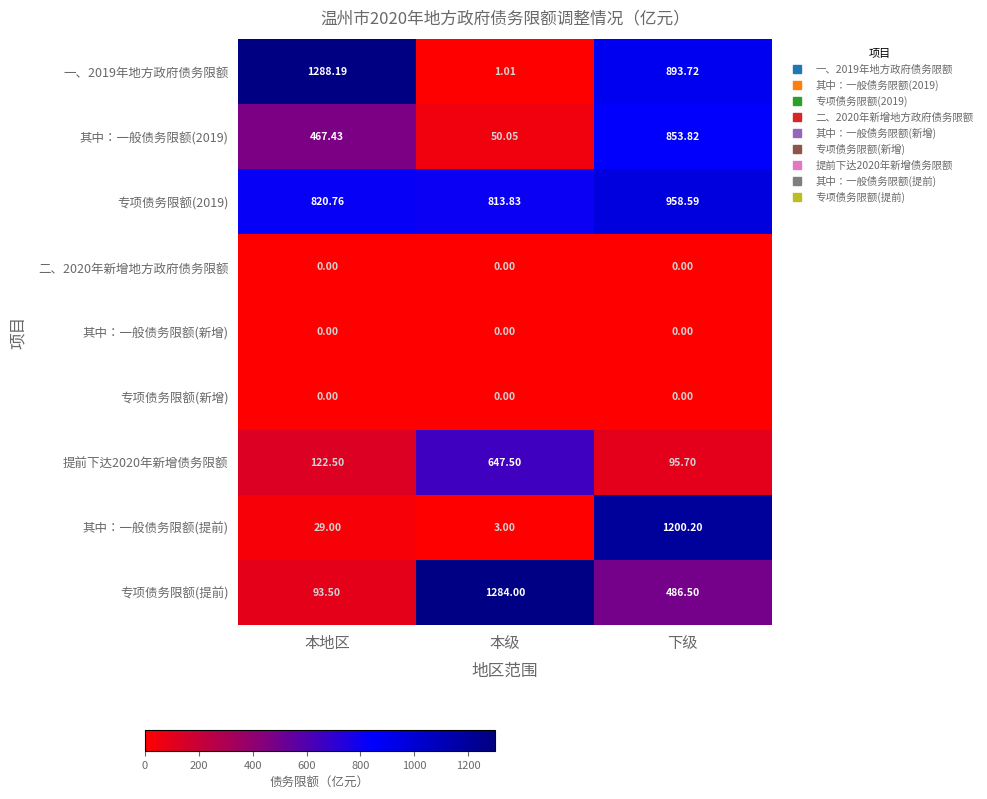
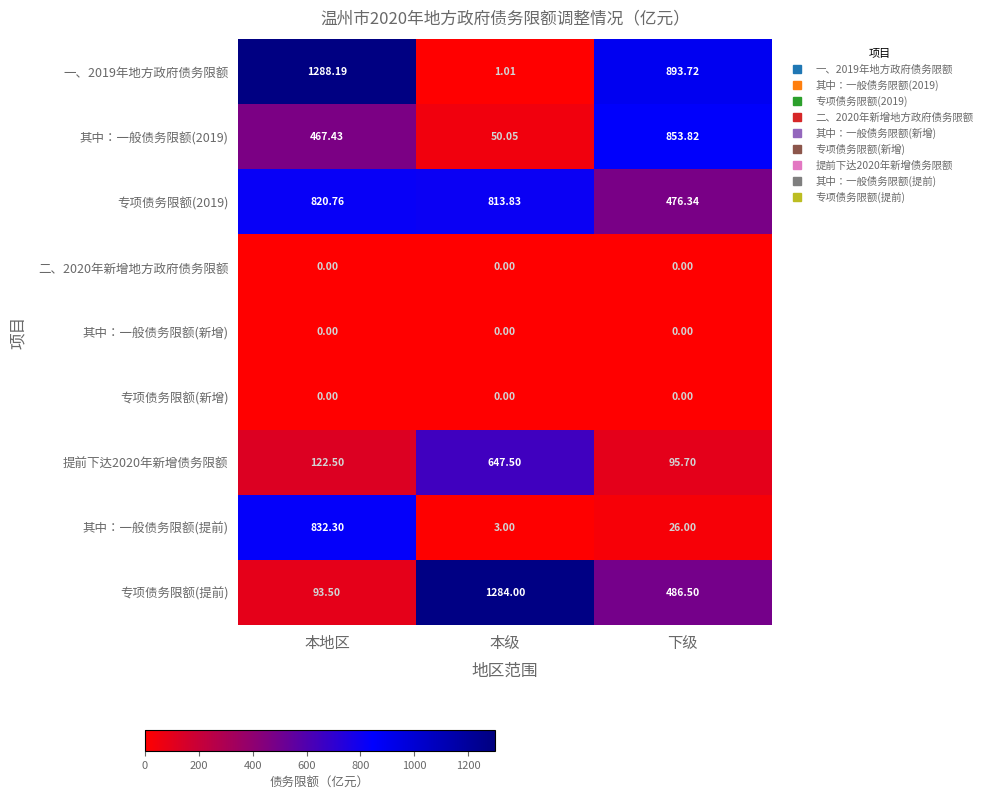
  {
    "一、2019年地方政府债务限额": {
      "本地区": 1288.19,
      "本级": 1.01,
      "下级": 893.72
    },
    "其中：一般债务限额(2019)": {
      "本地区": 467.43,
      "本级": 50.05,
      "下级": 853.82
    },
    "专项债务限额(2019)": {
      "本地区": 820.76,
      "本级": 813.83,
-     "下级": 958.59
+     "下级": 476.34
    },
    "二、2020年新增地方政府债务限额": {
      "本地区": 0.00,
      "本级": 0.00,
      "下级": 0.00
    },
    "其中：一般债务限额(新增)": {
      "本地区": 0.00,
      "本级": 0.00,
      "下级": 0.00
    },
    "专项债务限额(新增)": {
      "本地区": 0.00,
      "本级": 0.00,
      "下级": 0.00
    },
    "提前下达2020年新增债务限额": {
      "本地区": 122.50,
      "本级": 647.50,
      "下级": 95.70
    },
    "其中：一般债务限额(提前)": {
-     "本地区": 29.00,
+     "本地区": 832.30,
      "本级": 3.00,
-     "下级": 1200.20
+     "下级": 26.00
    },
    "专项债务限额(提前)": {
      "本地区": 93.50,
      "本级": 1284.00,
      "下级": 486.50
    }
  }
